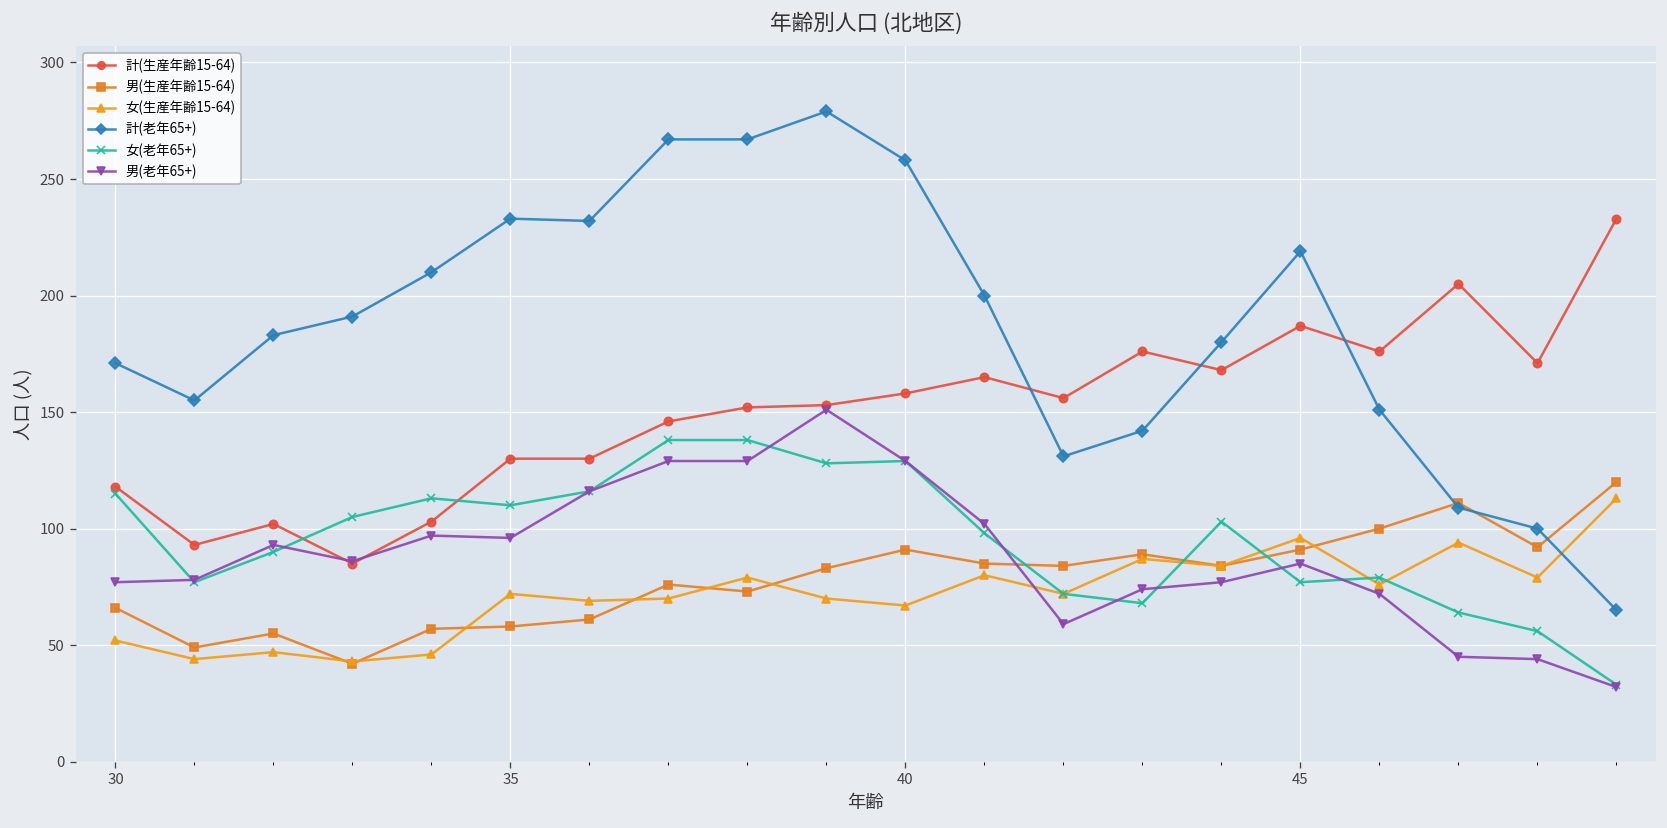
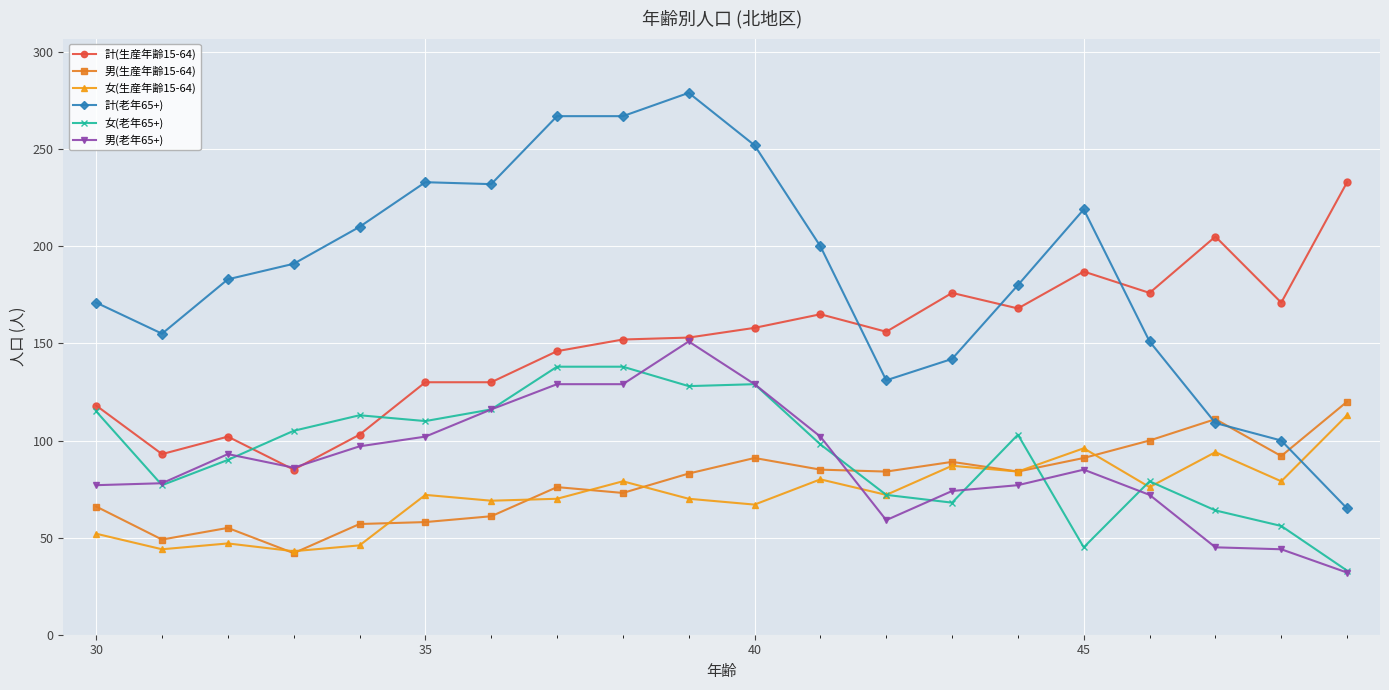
  {
    "計(老年65+)": {
      "30": 171,
      "35": 233,
-     "40": 258,
+     "40": 252,
      "45": 219
    },
    "女(老年65+)": {
      "30": 115,
      "35": 110,
-     "45": 77
+     "45": 45
    },
    "男(老年65+)": {
      "30": 77,
-     "35": 96,
+     "35": 102,
      "45": 85
    }
  }
